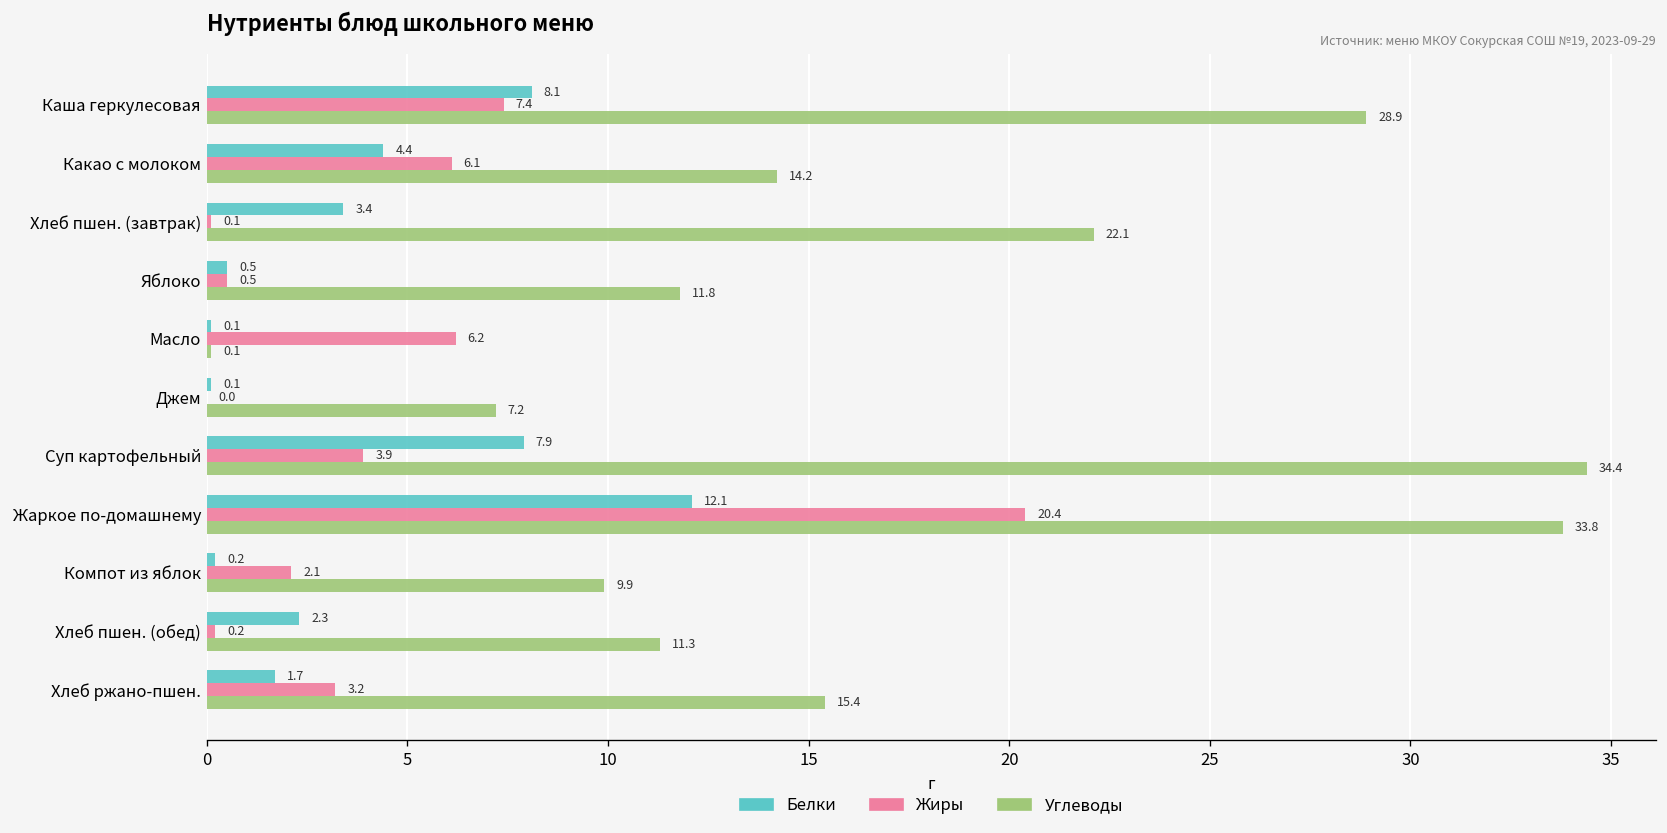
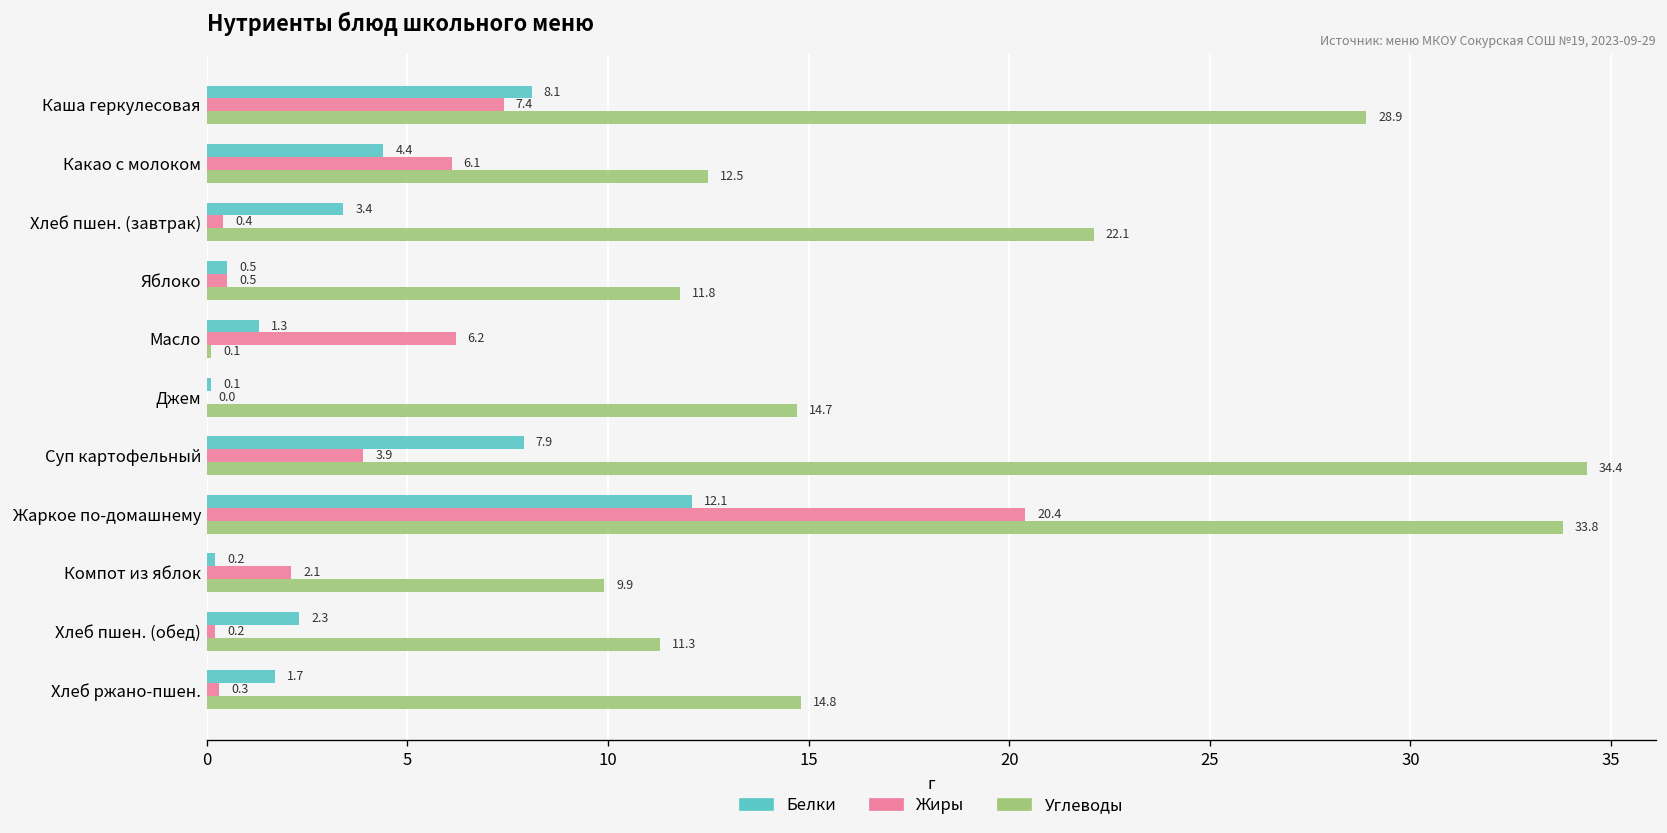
  {
    "Белки": {
      "Каша геркулесовая": 8.1,
      "Какао с молоком": 4.4,
      "Хлеб пшен. (завтрак)": 3.4,
      "Яблоко": 0.5,
-     "Масло": 0.1,
+     "Масло": 1.3,
      "Джем": 0.1,
      "Суп картофельный": 7.9,
      "Жаркое по-домашнему": 12.1,
      "Компот из яблок": 0.2,
      "Хлеб пшен. (обед)": 2.3,
      "Хлеб ржано-пшен.": 1.7
    },
    "Жиры": {
      "Каша геркулесовая": 7.4,
      "Какао с молоком": 6.1,
-     "Хлеб пшен. (завтрак)": 0.1,
+     "Хлеб пшен. (завтрак)": 0.4,
      "Яблоко": 0.5,
      "Масло": 6.2,
      "Джем": 0.0,
      "Суп картофельный": 3.9,
      "Жаркое по-домашнему": 20.4,
      "Компот из яблок": 2.1,
      "Хлеб пшен. (обед)": 0.2,
-     "Хлеб ржано-пшен.": 3.2
+     "Хлеб ржано-пшен.": 0.3
    },
    "Углеводы": {
      "Каша геркулесовая": 28.9,
-     "Какао с молоком": 14.2,
+     "Какао с молоком": 12.5,
      "Хлеб пшен. (завтрак)": 22.1,
      "Яблоко": 11.8,
      "Масло": 0.1,
-     "Джем": 7.2,
+     "Джем": 14.7,
      "Суп картофельный": 34.4,
      "Жаркое по-домашнему": 33.8,
      "Компот из яблок": 9.9,
      "Хлеб пшен. (обед)": 11.3,
-     "Хлеб ржано-пшен.": 15.4
+     "Хлеб ржано-пшен.": 14.8
    }
  }
